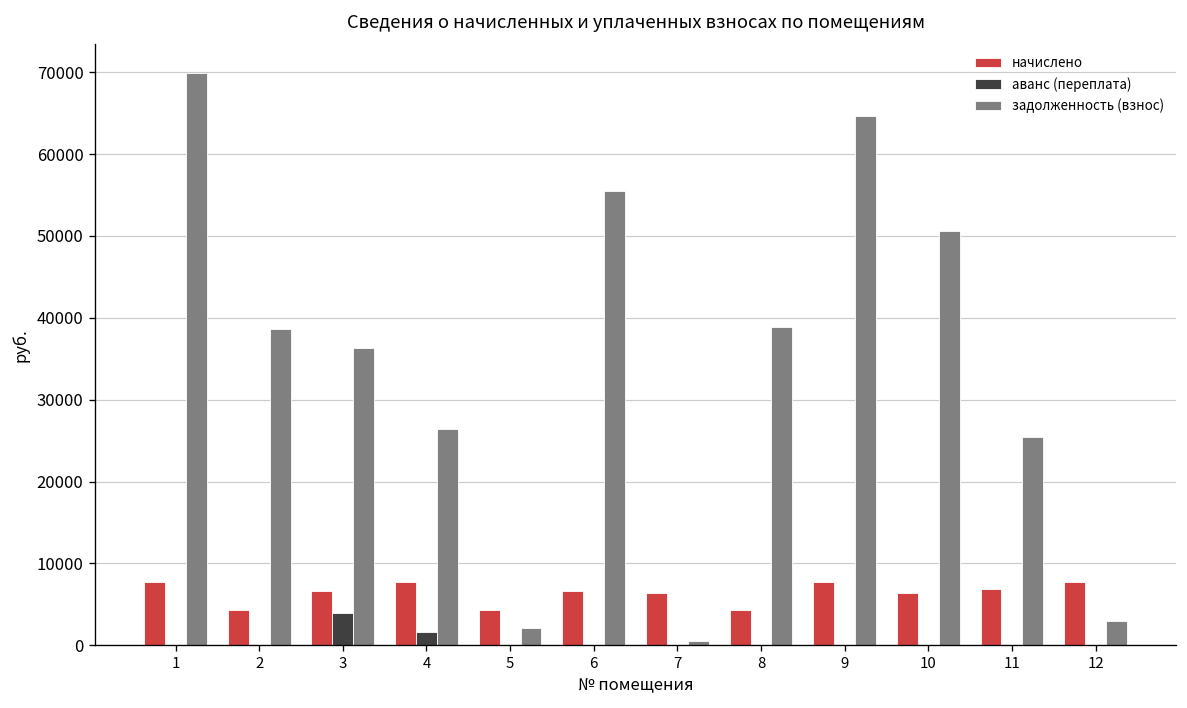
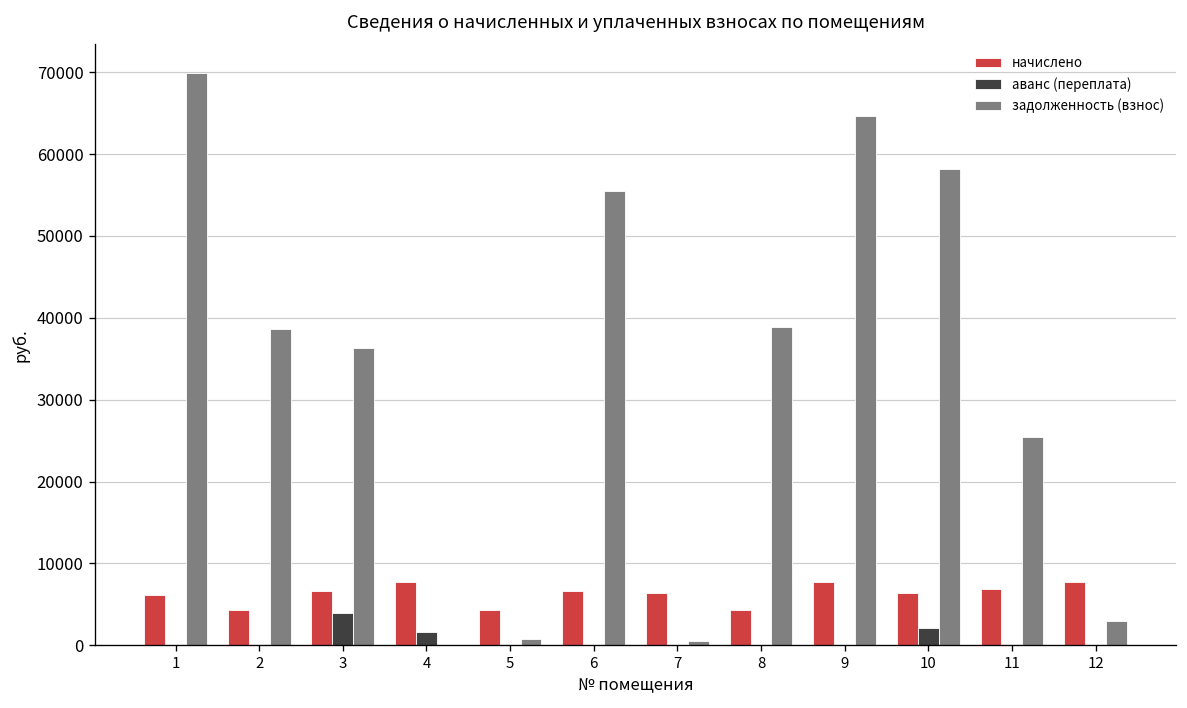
  {
    "начислено": {
-     "1": 8000,
+     "1": 6000,
      "2": 4000,
      "3": 7000,
      "4": 8000,
      "5": 4000,
      "6": 7000,
      "7": 6000,
      "8": 4000,
      "9": 8000,
      "10": 6000,
      "11": 7000,
      "12": 8000
    },
    "аванс (переплата)": {
      "1": 0,
      "2": 0,
      "3": 4000,
      "4": 2000,
      "5": 0,
      "6": 0,
      "7": 0,
      "8": 0,
      "9": 0,
-     "10": 0,
+     "10": 2000,
      "11": 0,
      "12": 0
    },
    "задолженность (взнос)": {
      "1": 70000,
      "2": 39000,
      "3": 36000,
-     "4": 26000,
-     "5": 2000,
+     "4": 0,
+     "5": 1000,
      "6": 56000,
      "7": 1000,
      "8": 39000,
      "9": 65000,
-     "10": 51000,
+     "10": 58000,
      "11": 25000,
      "12": 3000
    }
  }
